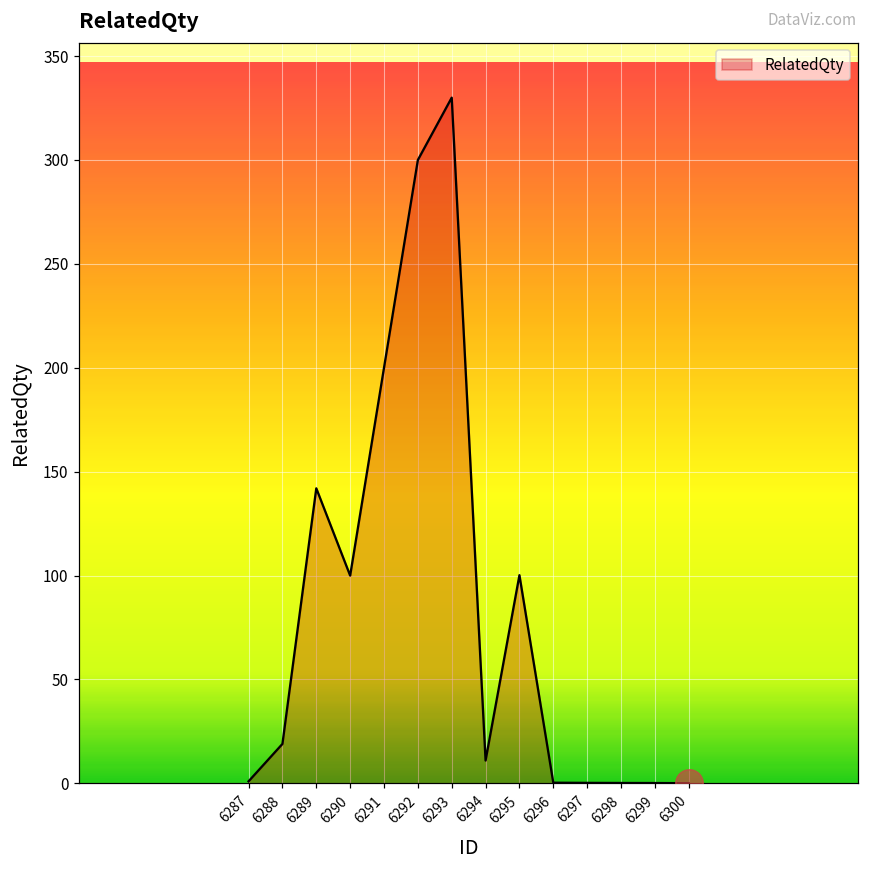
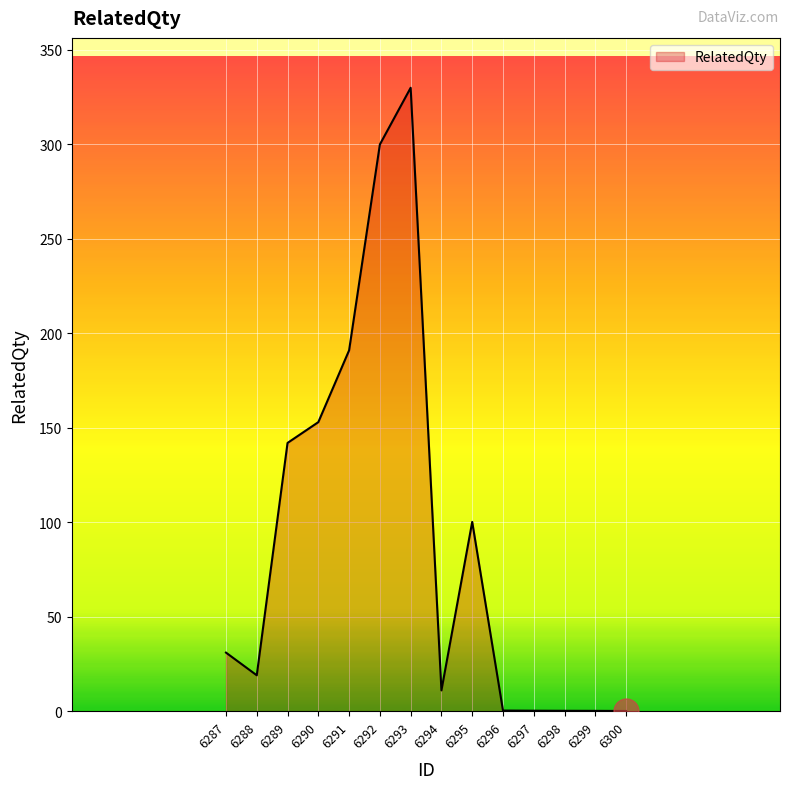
  {
    "RelatedQty": {
-     "6287": 1,
+     "6287": 31,
      "6288": 19,
      "6289": 142,
-     "6290": 100,
-     "6291": 200,
+     "6290": 153,
+     "6291": 191,
      "6292": 300,
      "6293": 330,
      "6294": 11,
      "6295": 100,
      "6296": 0,
      "6297": 0,
      "6298": 0,
      "6299": 0
    }
  }
